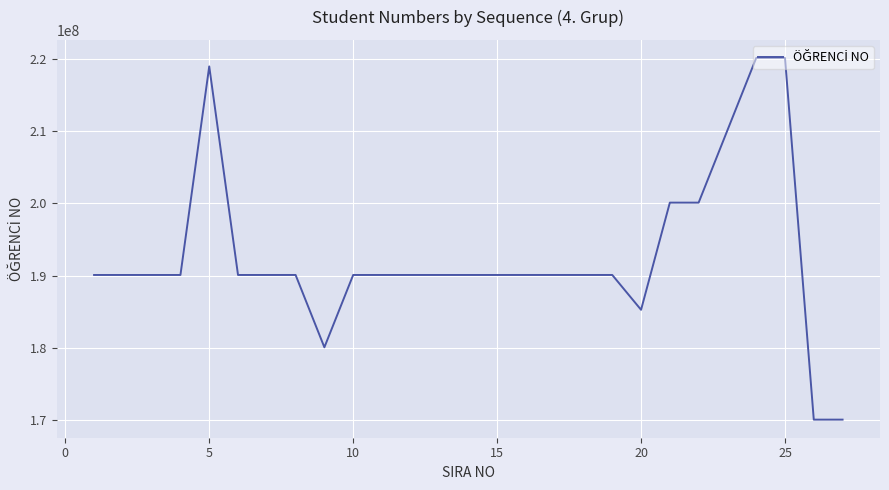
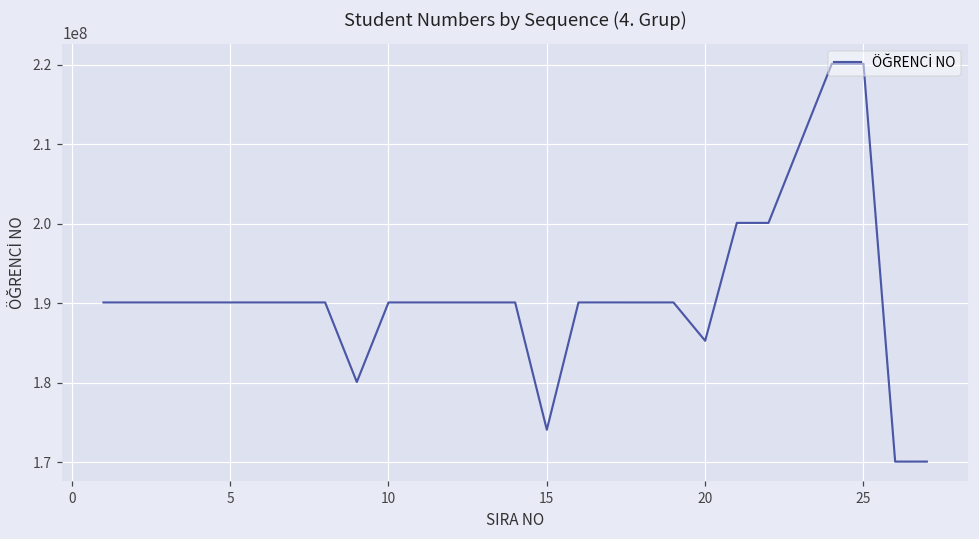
  {
-   "5": 219000000,
+   "5": 190000000,
    "10": 190000000,
-   "15": 190000000,
+   "15": 174000000,
    "20": 185000000
  }
